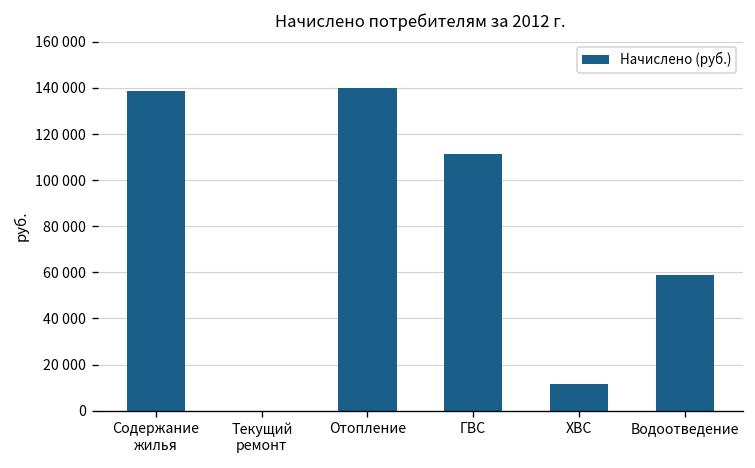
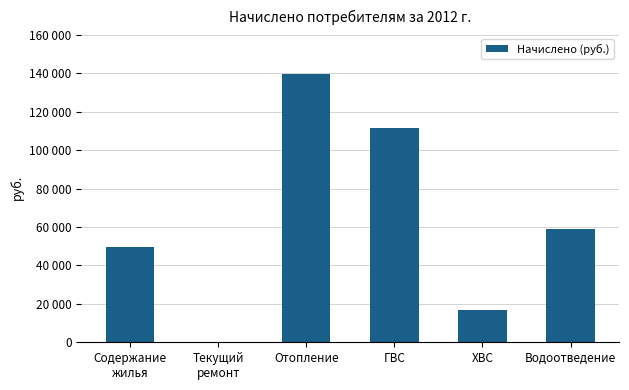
  {
-   "Содержание жилья": 139000,
+   "Содержание жилья": 49000,
    "Текущий ремонт": 0,
    "Отопление": 140000,
    "ГВС": 111000,
-   "ХВС": 11000,
+   "ХВС": 17000,
    "Водоотведение": 59000
  }
